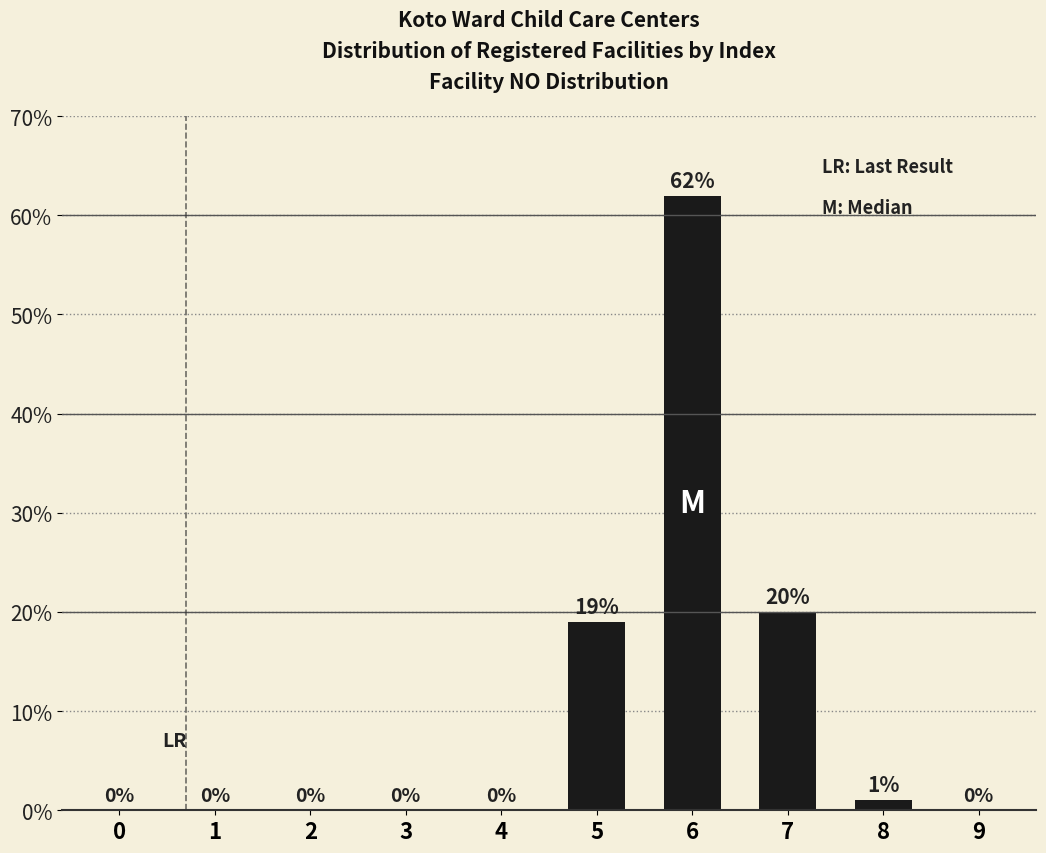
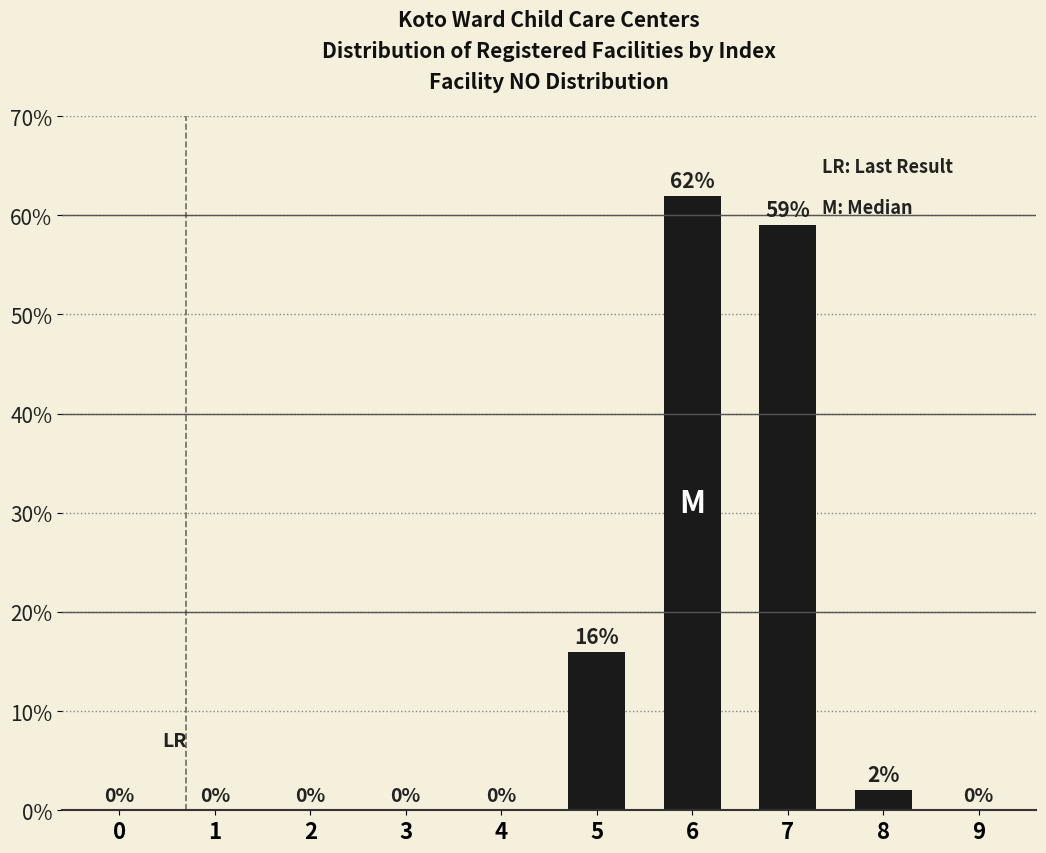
  {
    "0": "0%",
    "1": "0%",
    "2": "0%",
    "3": "0%",
    "4": "0%",
-   "5": "19%",
+   "5": "16%",
    "6": "62%",
-   "7": "20%",
-   "8": "1%",
+   "7": "59%",
+   "8": "2%",
    "9": "0%"
  }
